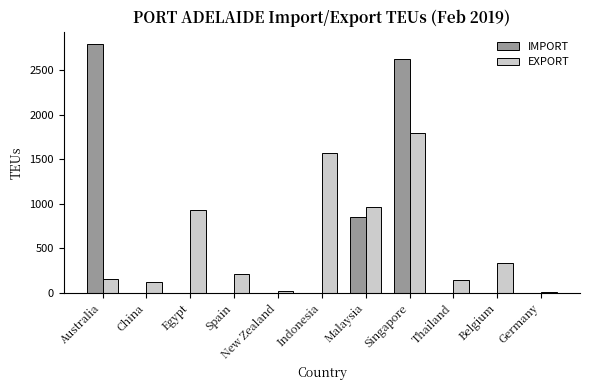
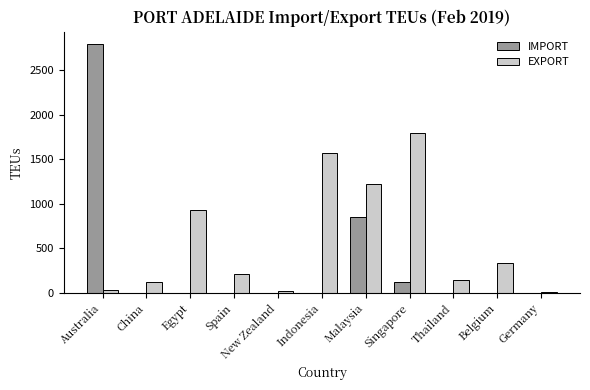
  {
    "IMPORT": {
      "Australia": 2800,
      "China": 0,
      "Egypt": 0,
      "Spain": 0,
      "New Zealand": 0,
      "Indonesia": 0,
      "Malaysia": 800,
-     "Singapore": 2600,
+     "Singapore": 100,
      "Thailand": 0,
      "Belgium": 0,
      "Germany": 0
    },
    "EXPORT": {
-     "Australia": 200,
+     "Australia": 0,
      "China": 100,
      "Egypt": 900,
      "Spain": 200,
      "Indonesia": 1600,
-     "Malaysia": 1000,
+     "Malaysia": 1200,
      "Singapore": 1800,
      "Thailand": 100,
      "Belgium": 300
    }
  }
